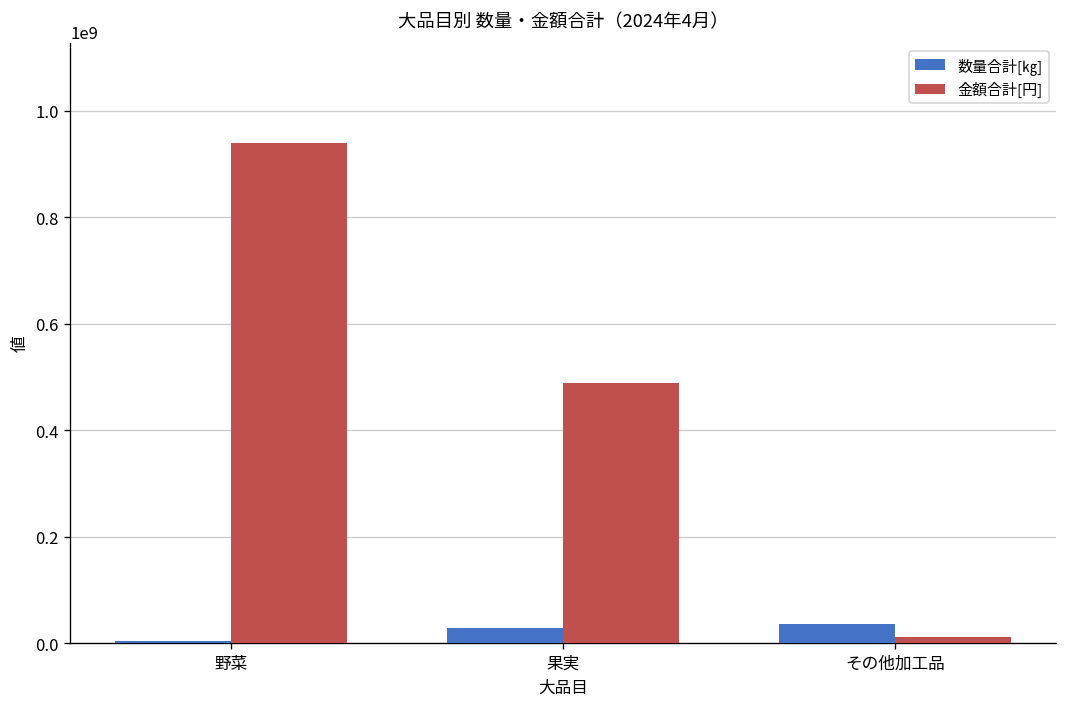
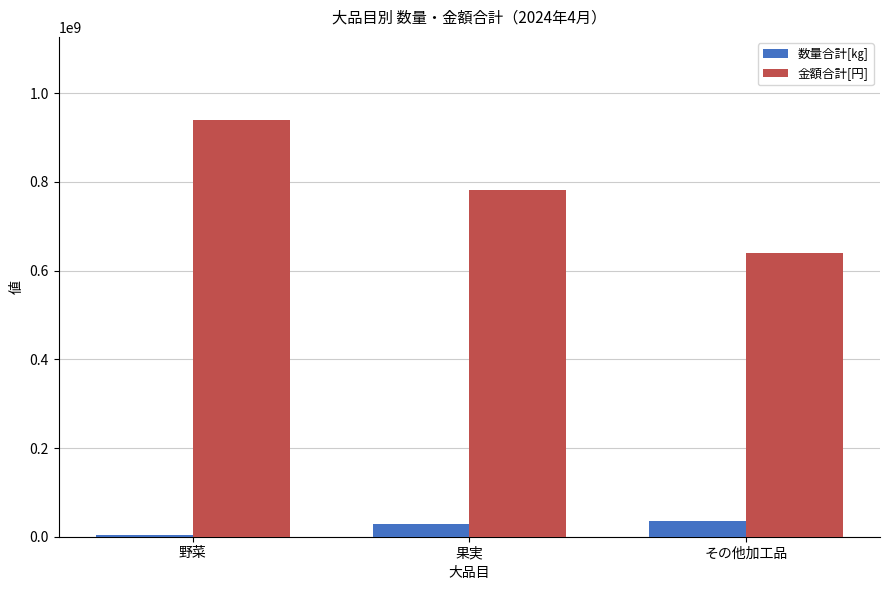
  {
    "数量合計[㎏]": {
      "果実": 30000000,
      "その他加工品": 40000000
    },
    "金額合計[円]": {
      "野菜": 940000000,
-     "果実": 490000000,
-     "その他加工品": 10000000
+     "果実": 780000000,
+     "その他加工品": 640000000
    }
  }
